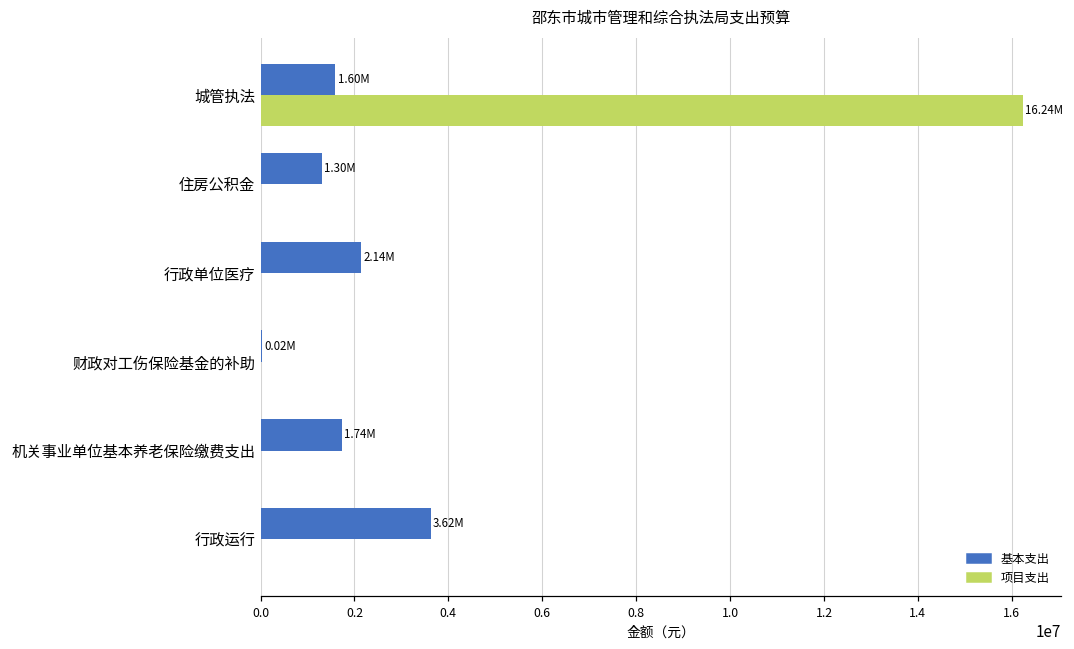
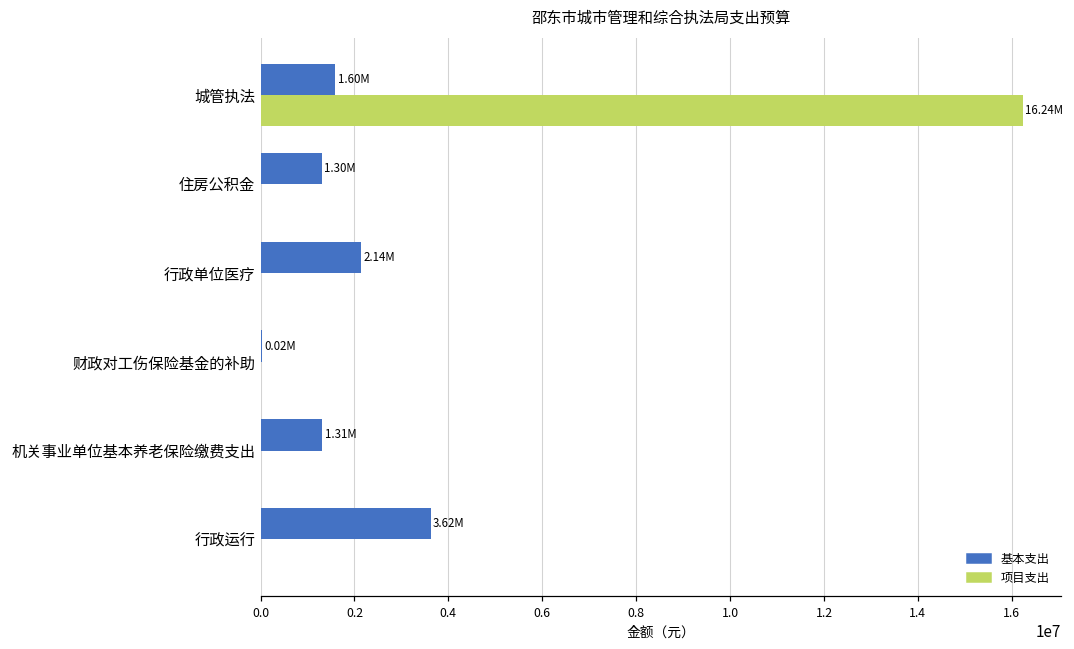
  {
    "基本支出": {
      "城管执法": "1.60M",
      "住房公积金": "1.30M",
      "行政单位医疗": "2.14M",
      "财政对工伤保险基金的补助": "0.02M",
-     "机关事业单位基本养老保险缴费支出": "1.74M",
+     "机关事业单位基本养老保险缴费支出": "1.31M",
      "行政运行": "3.62M"
    },
    "项目支出": {
      "城管执法": "16.24M"
    }
  }
